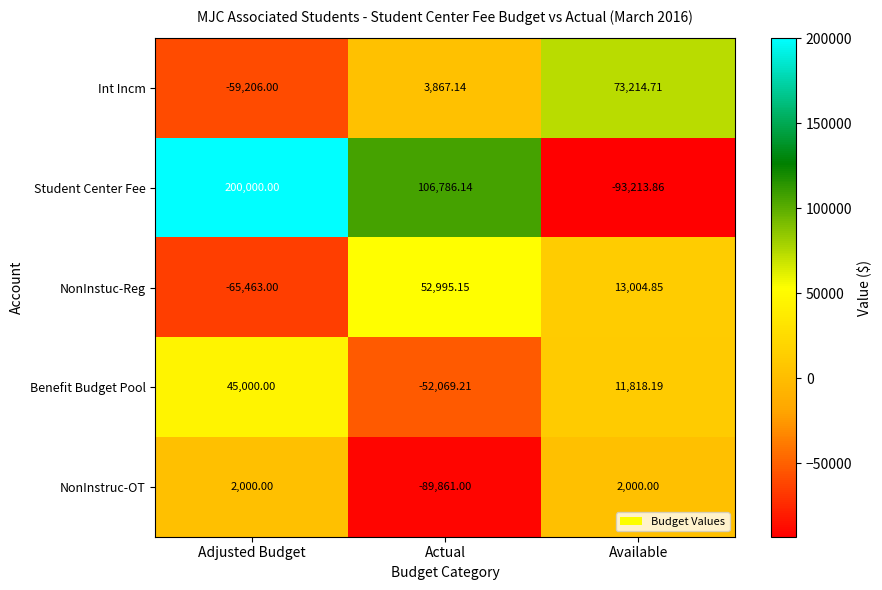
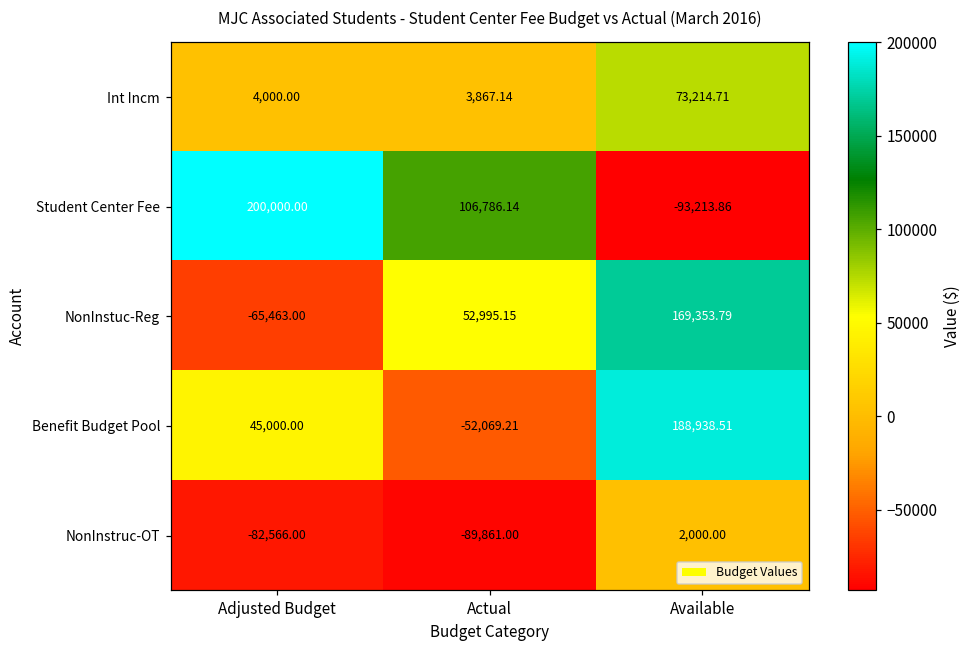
  {
    "Int Incm": {
-     "Adjusted Budget": "-59,206.00",
+     "Adjusted Budget": "4,000.00",
      "Actual": "3,867.14",
      "Available": "73,214.71"
    },
    "Student Center Fee": {
      "Adjusted Budget": "200,000.00",
      "Actual": "106,786.14",
      "Available": "-93,213.86"
    },
    "NonInstuc-Reg": {
      "Adjusted Budget": "-65,463.00",
      "Actual": "52,995.15",
-     "Available": "13,004.85"
+     "Available": "169,353.79"
    },
    "Benefit Budget Pool": {
      "Adjusted Budget": "45,000.00",
      "Actual": "-52,069.21",
-     "Available": "11,818.19"
+     "Available": "188,938.51"
    },
    "NonInstruc-OT": {
-     "Adjusted Budget": "2,000.00",
+     "Adjusted Budget": "-82,566.00",
      "Actual": "-89,861.00",
      "Available": "2,000.00"
    }
  }
